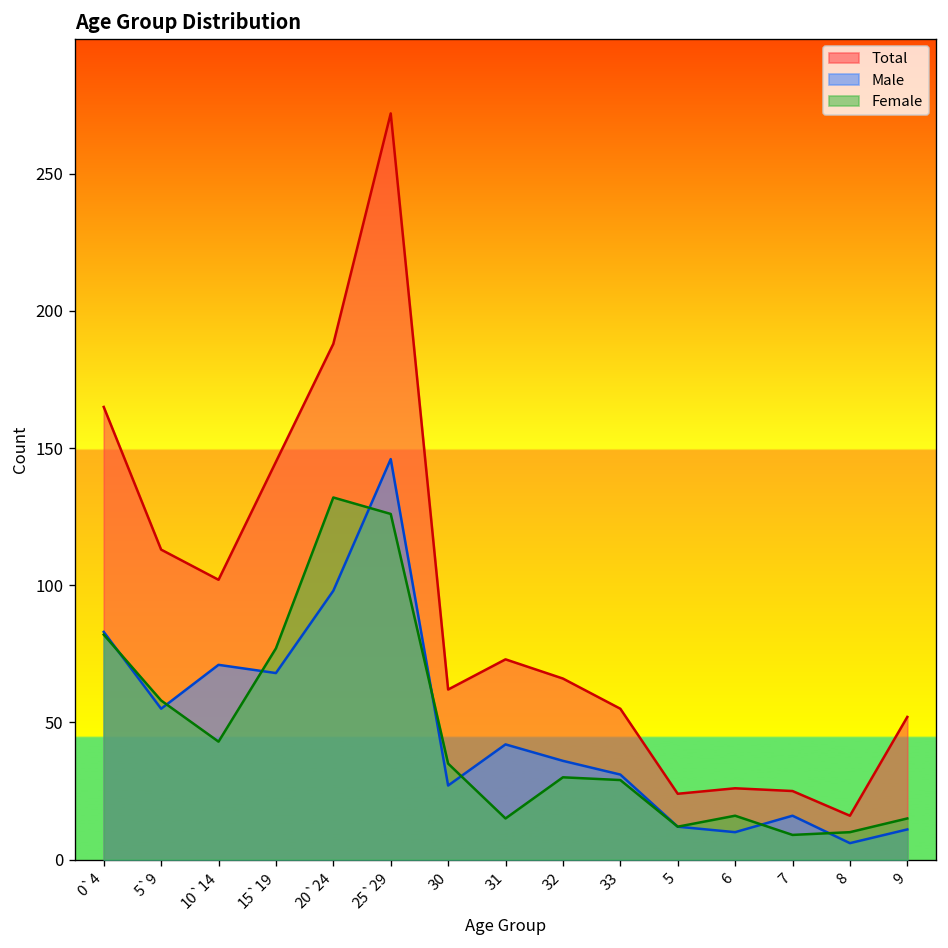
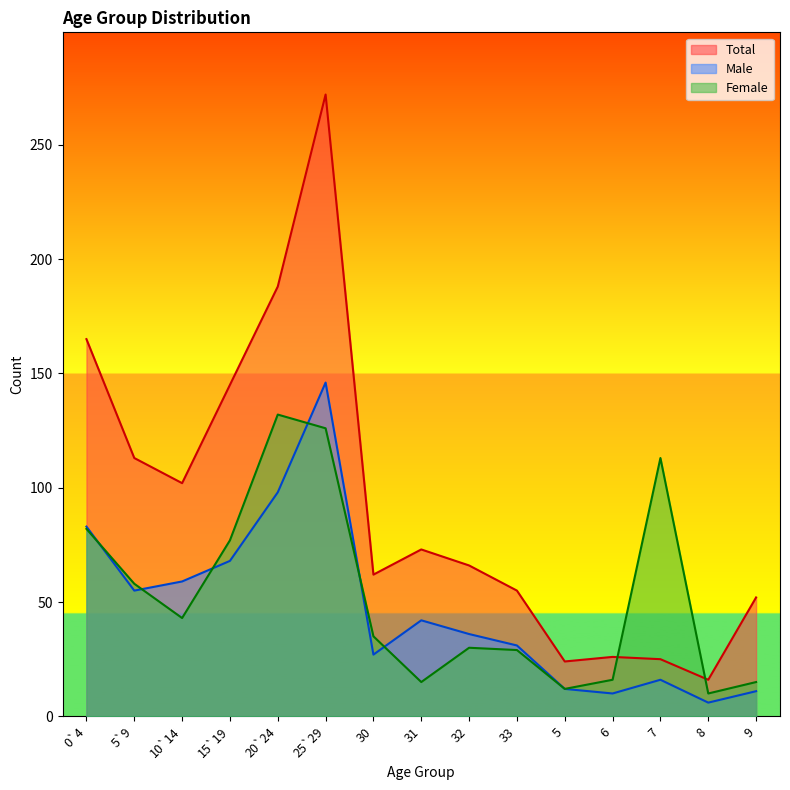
  {
    "Total": {
      "0`4": 165,
      "5`9": 113,
      "10`14": 102,
      "15`19": 145,
      "20`24": 188,
      "25`29": 272,
      "30": 62,
      "31": 73,
      "32": 66,
      "33": 55,
      "5": 24,
      "6": 26,
      "7": 25,
      "8": 16,
      "9": 52
    },
    "Male": {
      "5`9": 55,
-     "10`14": 71,
+     "10`14": 59,
      "15`19": 68,
      "20`24": 98,
      "25`29": 146,
      "30": 27,
      "31": 42,
      "32": 36,
      "33": 31,
      "6": 10,
      "7": 16,
      "8": 6,
      "9": 11
    },
    "Female": {
      "5`9": 58,
      "10`14": 43,
      "15`19": 77,
      "20`24": 132,
      "25`29": 126,
      "30": 35,
      "31": 15,
      "32": 30,
      "33": 29,
      "6": 16,
-     "7": 9,
+     "7": 113,
      "8": 10,
      "9": 15
    }
  }
